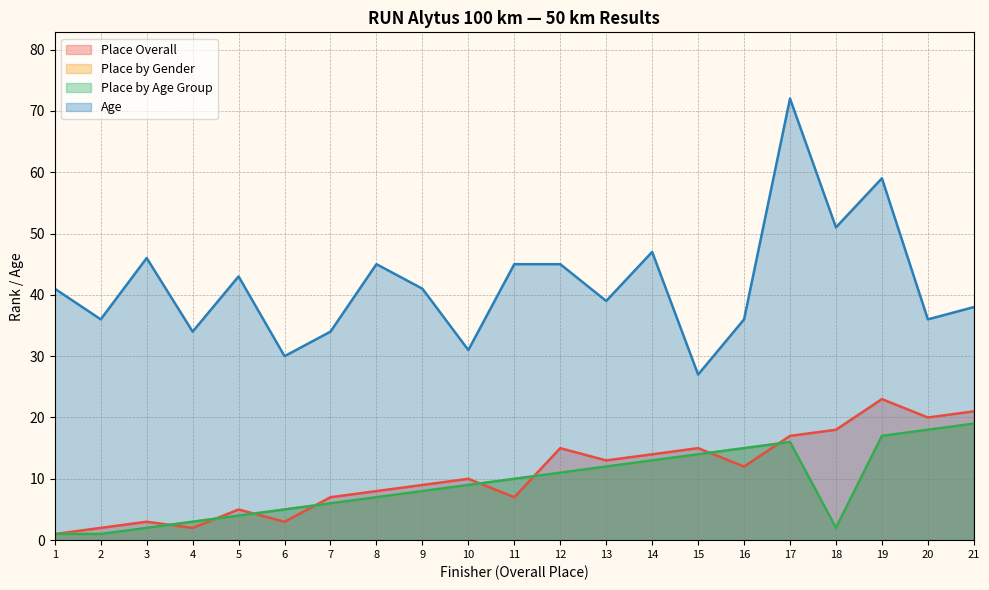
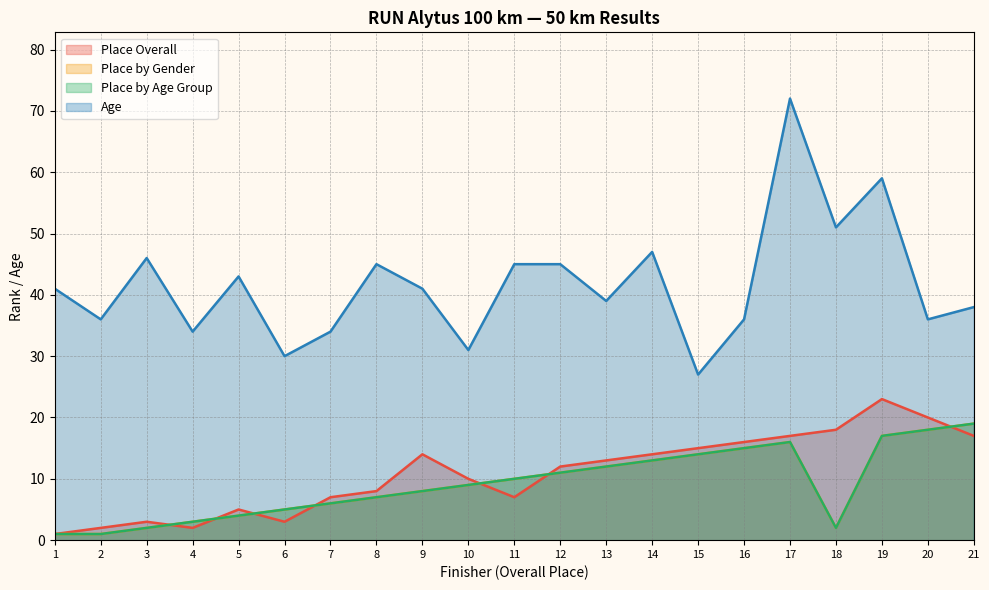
  {
    "Place Overall": {
      "2": 2,
      "3": 3,
      "4": 2,
      "5": 5,
      "6": 3,
      "7": 7,
      "8": 8,
-     "9": 9,
+     "9": 14,
      "10": 10,
      "11": 7,
-     "12": 15,
+     "12": 12,
      "13": 13,
      "14": 14,
      "15": 15,
-     "16": 12,
+     "16": 16,
      "17": 17,
      "18": 18,
      "19": 23,
      "20": 20,
-     "21": 21
+     "21": 17
    }
  }
